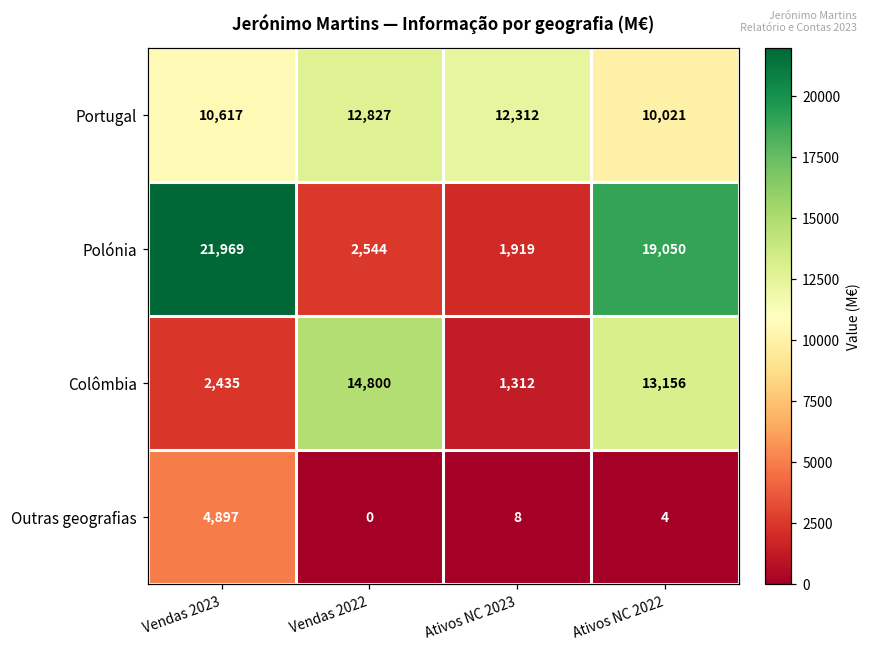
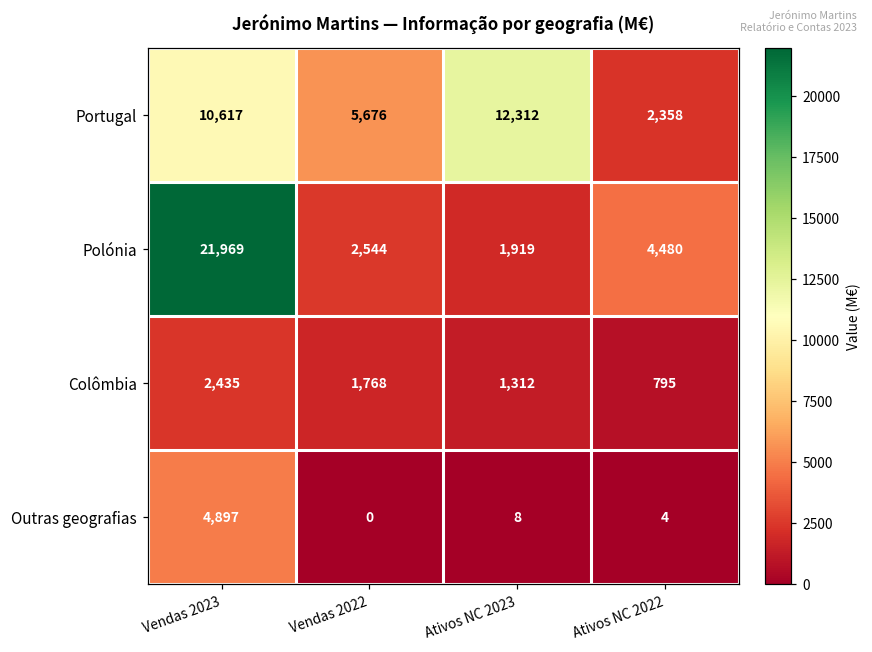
  {
    "Portugal": {
      "Vendas 2023": "10,617",
-     "Vendas 2022": "12,827",
+     "Vendas 2022": "5,676",
      "Ativos NC 2023": "12,312",
-     "Ativos NC 2022": "10,021"
+     "Ativos NC 2022": "2,358"
    },
    "Polónia": {
      "Vendas 2023": "21,969",
      "Vendas 2022": "2,544",
      "Ativos NC 2023": "1,919",
-     "Ativos NC 2022": "19,050"
+     "Ativos NC 2022": "4,480"
    },
    "Colômbia": {
      "Vendas 2023": "2,435",
-     "Vendas 2022": "14,800",
+     "Vendas 2022": "1,768",
      "Ativos NC 2023": "1,312",
-     "Ativos NC 2022": "13,156"
+     "Ativos NC 2022": "795"
    },
    "Outras geografias": {
      "Vendas 2023": "4,897",
      "Vendas 2022": "0",
      "Ativos NC 2023": "8",
      "Ativos NC 2022": "4"
    }
  }
